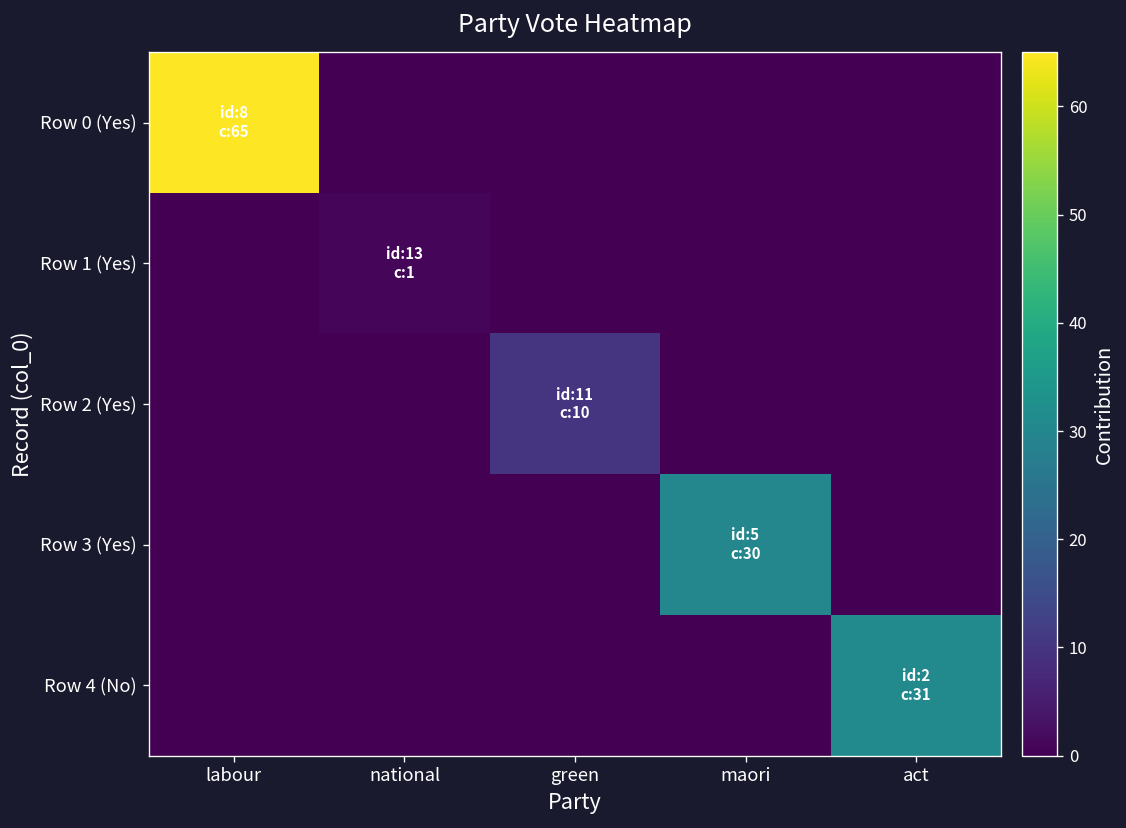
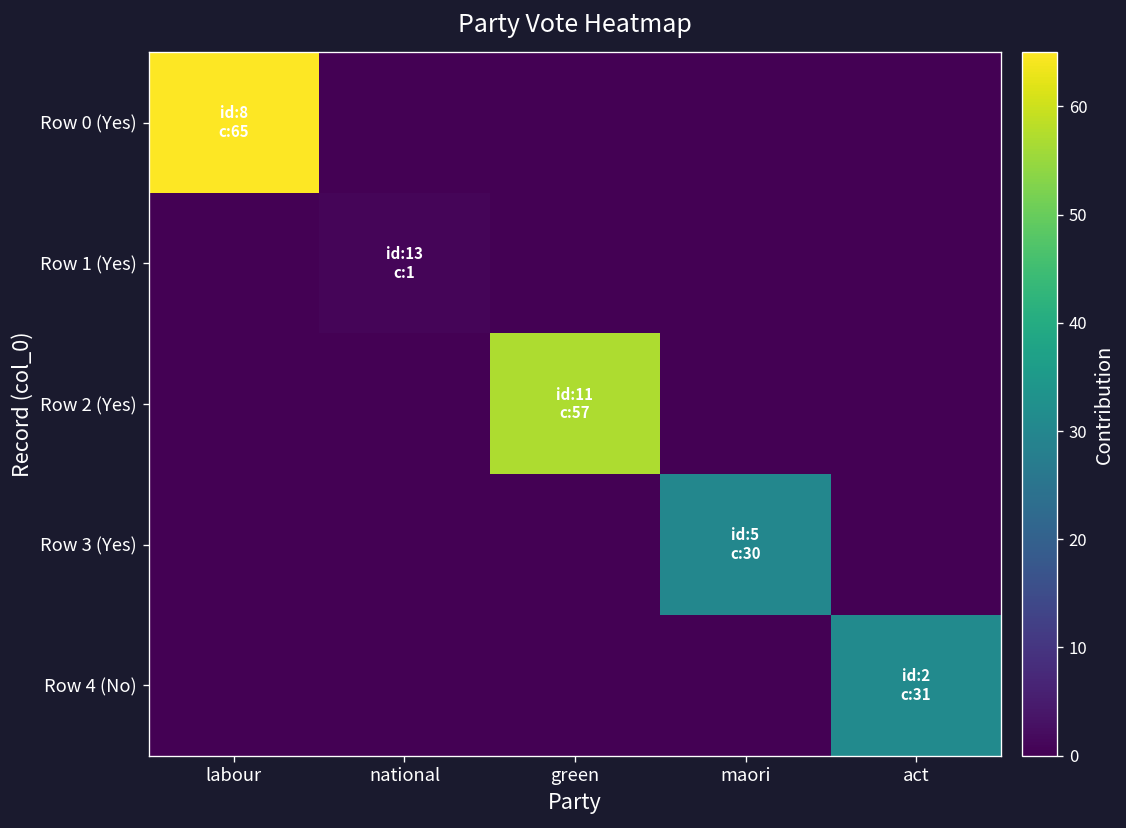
  {
    "Row 2 (Yes)": {
-     "green": 10
+     "green": 57
    }
  }
